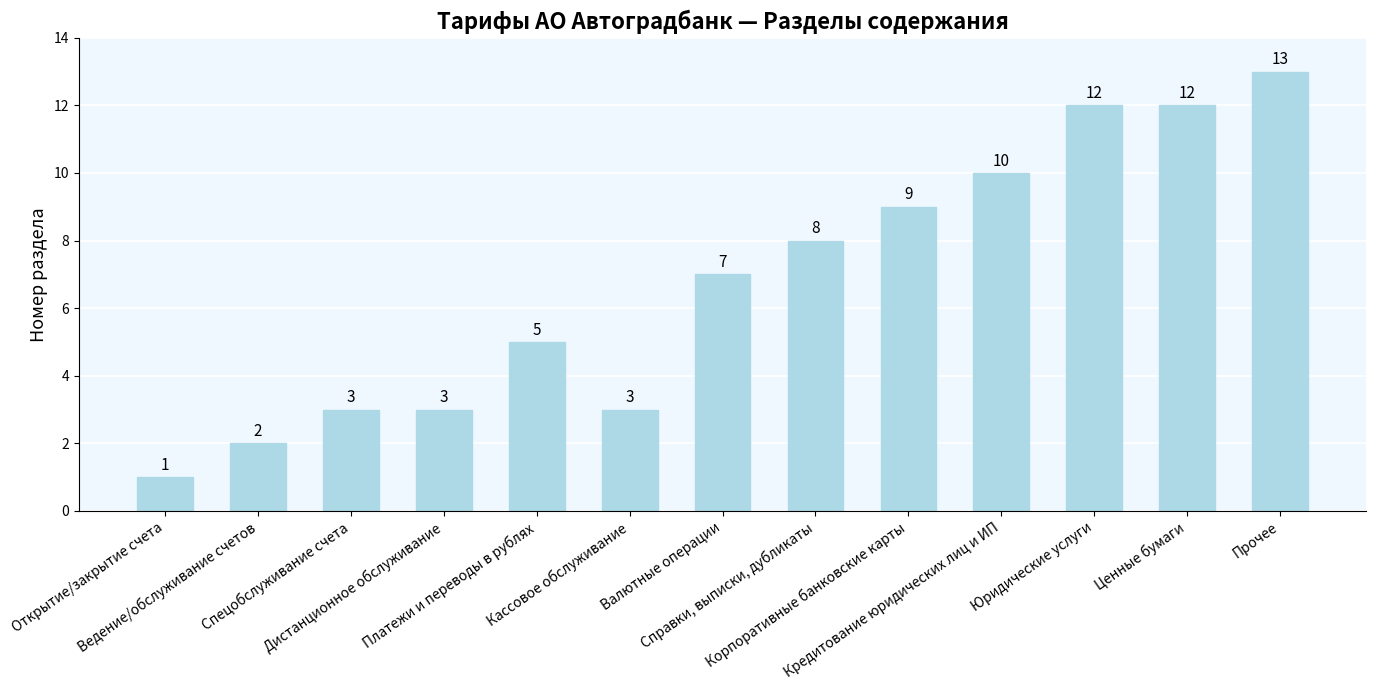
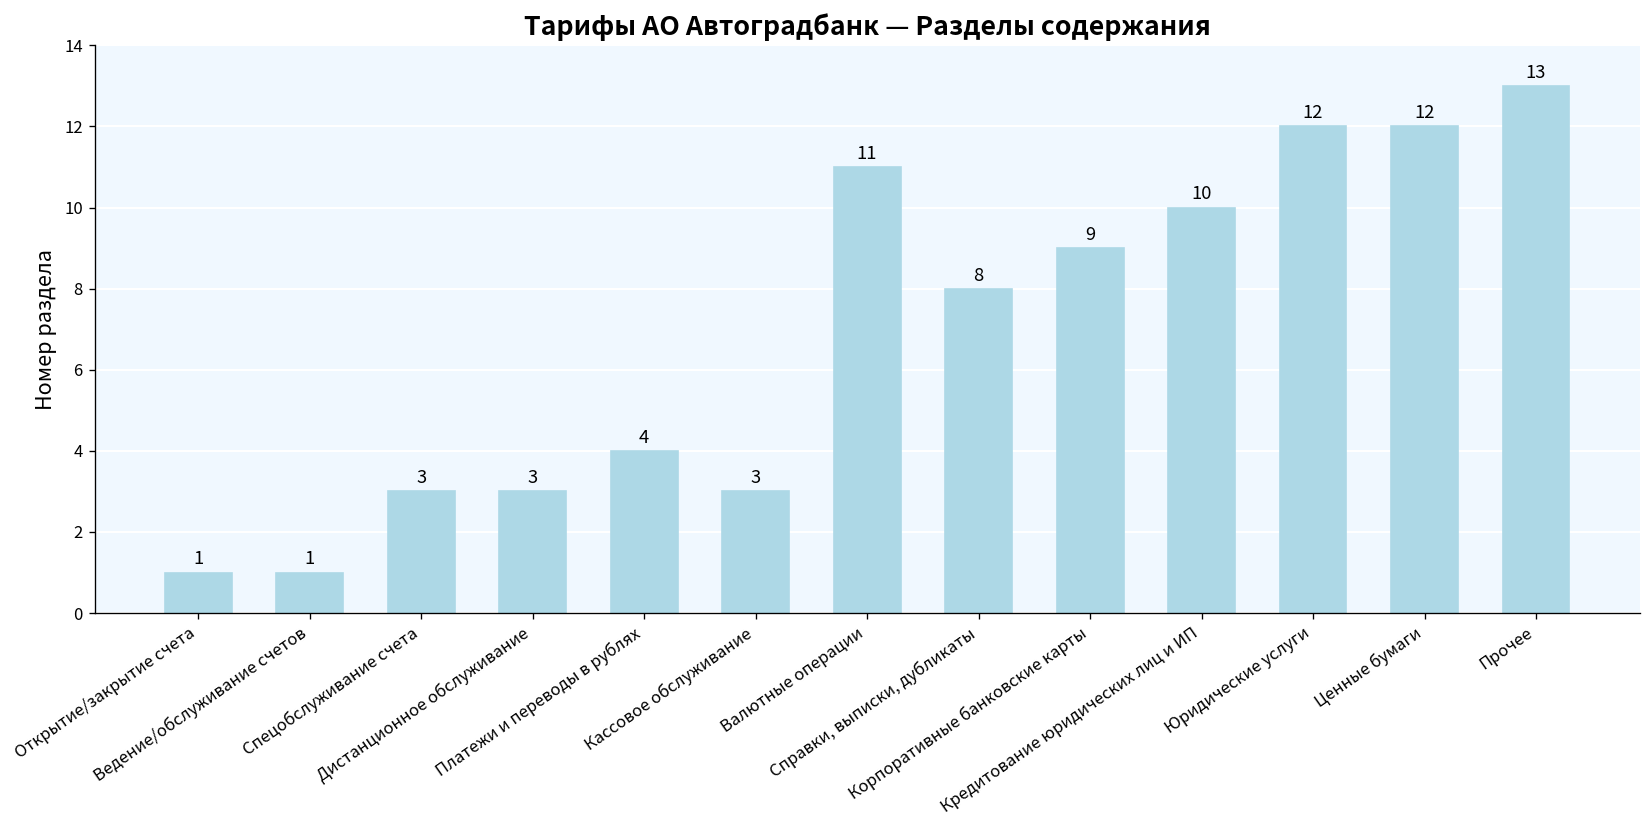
  {
    "Открытие/закрытие счета": 1,
-   "Ведение/обслуживание счетов": 2,
+   "Ведение/обслуживание счетов": 1,
    "Спецобслуживание счета": 3,
    "Дистанционное обслуживание": 3,
-   "Платежи и переводы в рублях": 5,
+   "Платежи и переводы в рублях": 4,
    "Кассовое обслуживание": 3,
-   "Валютные операции": 7,
+   "Валютные операции": 11,
    "Справки, выписки, дубликаты": 8,
    "Корпоративные банковские карты": 9,
    "Кредитование юридических лиц и ИП": 10,
    "Юридические услуги": 12,
    "Ценные бумаги": 12,
    "Прочее": 13
  }
